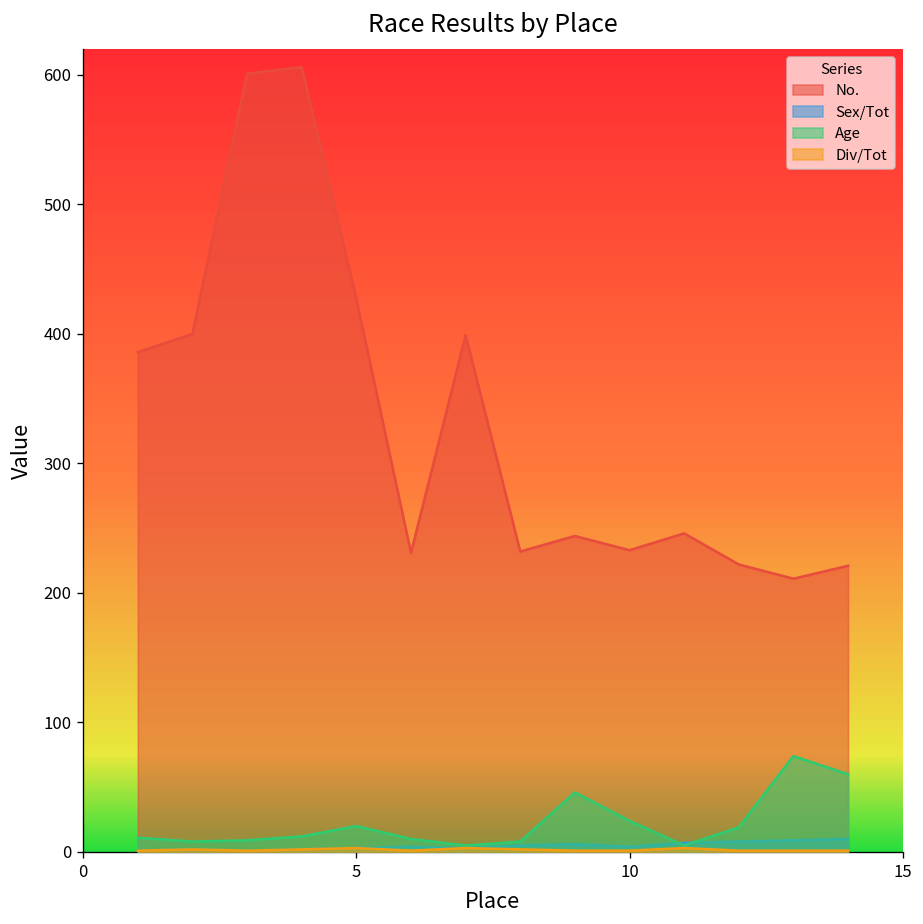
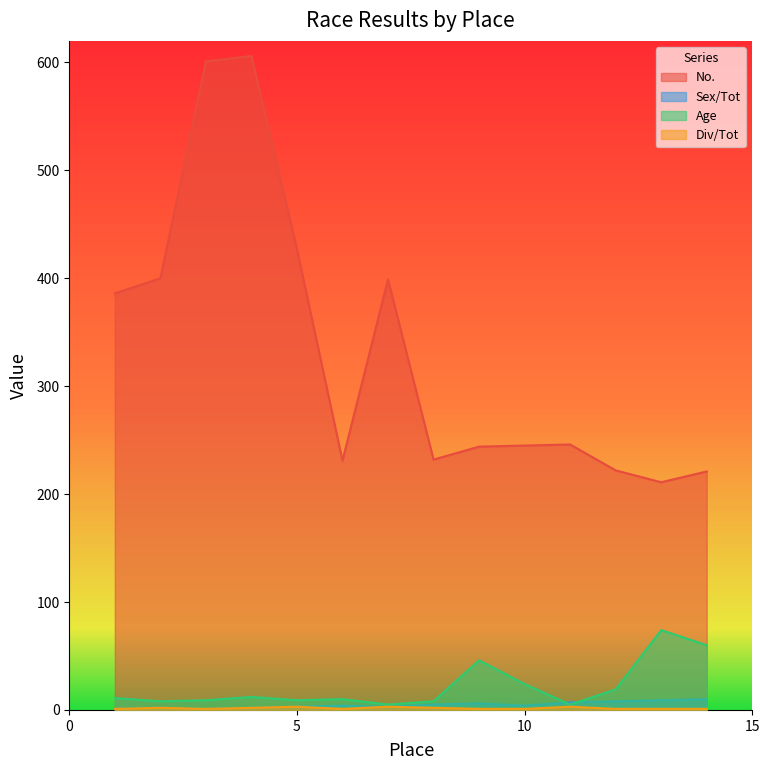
  {
    "No.": {
      "5": 427,
-     "10": 233
+     "10": 245
    },
    "Sex/Tot": {
      "10": 4
    },
    "Age": {
-     "5": 20,
+     "5": 9,
      "10": 24
    },
    "Div/Tot": {
      "10": 1
    }
  }
